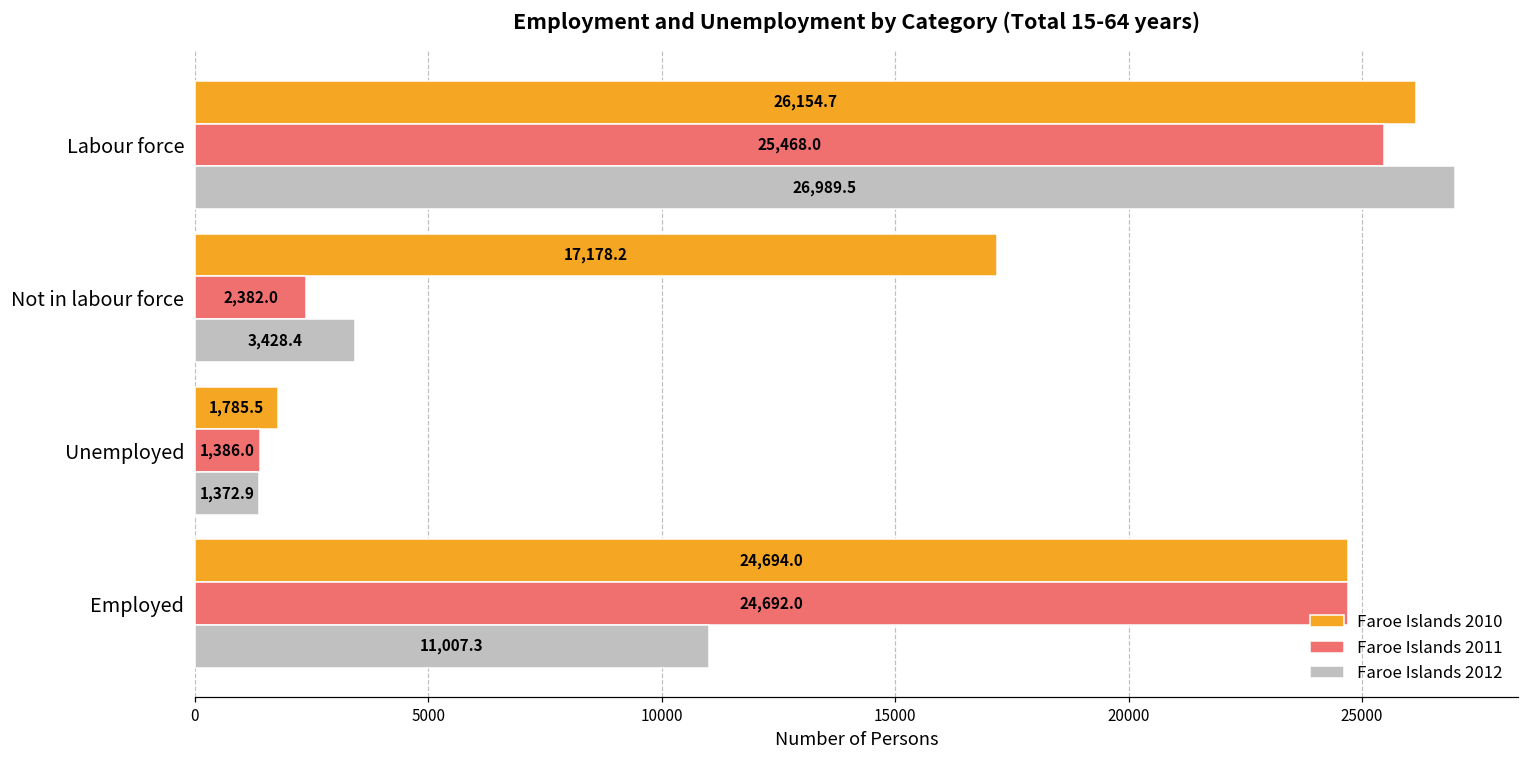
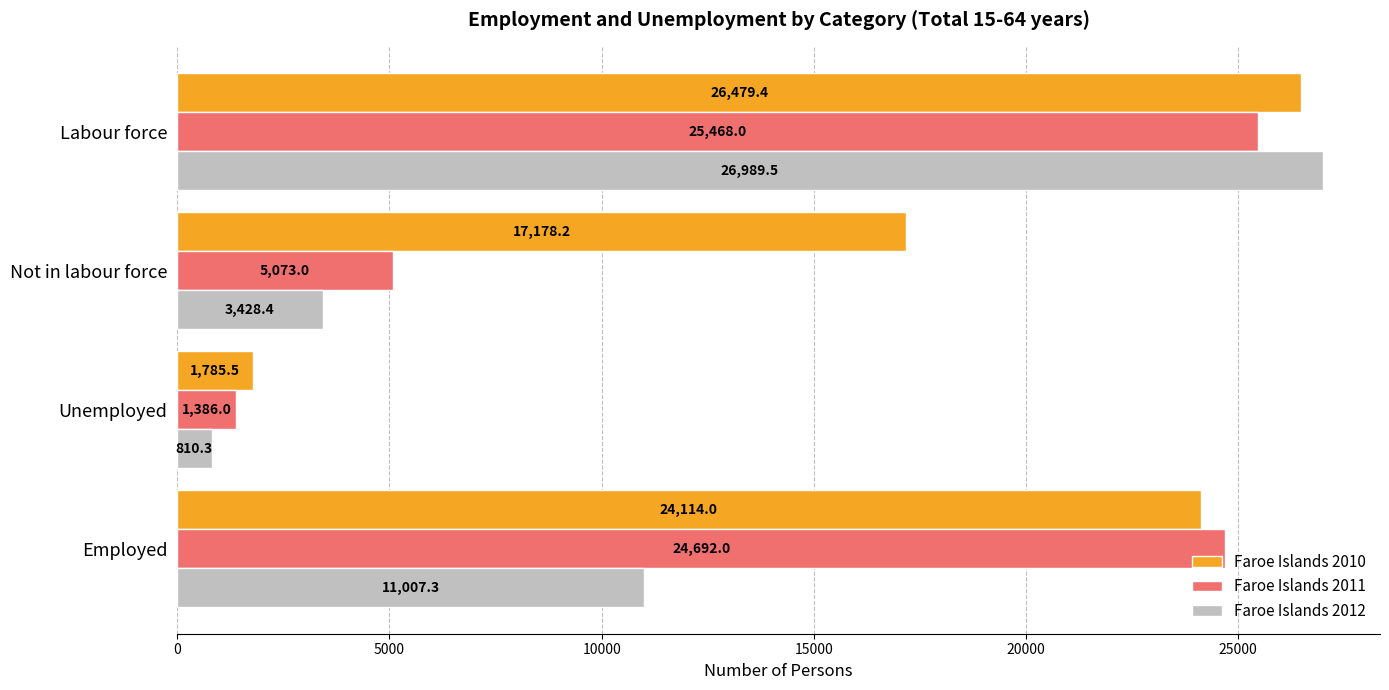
  {
    "Faroe Islands 2010": {
-     "Labour force": "26,154.7",
+     "Labour force": "26,479.4",
      "Not in labour force": "17,178.2",
      "Unemployed": "1,785.5",
-     "Employed": "24,694.0"
+     "Employed": "24,114.0"
    },
    "Faroe Islands 2011": {
      "Labour force": "25,468.0",
-     "Not in labour force": "2,382.0",
+     "Not in labour force": "5,073.0",
      "Unemployed": "1,386.0",
      "Employed": "24,692.0"
    },
    "Faroe Islands 2012": {
      "Labour force": "26,989.5",
      "Not in labour force": "3,428.4",
-     "Unemployed": "1,372.9",
+     "Unemployed": "810.3",
      "Employed": "11,007.3"
    }
  }
